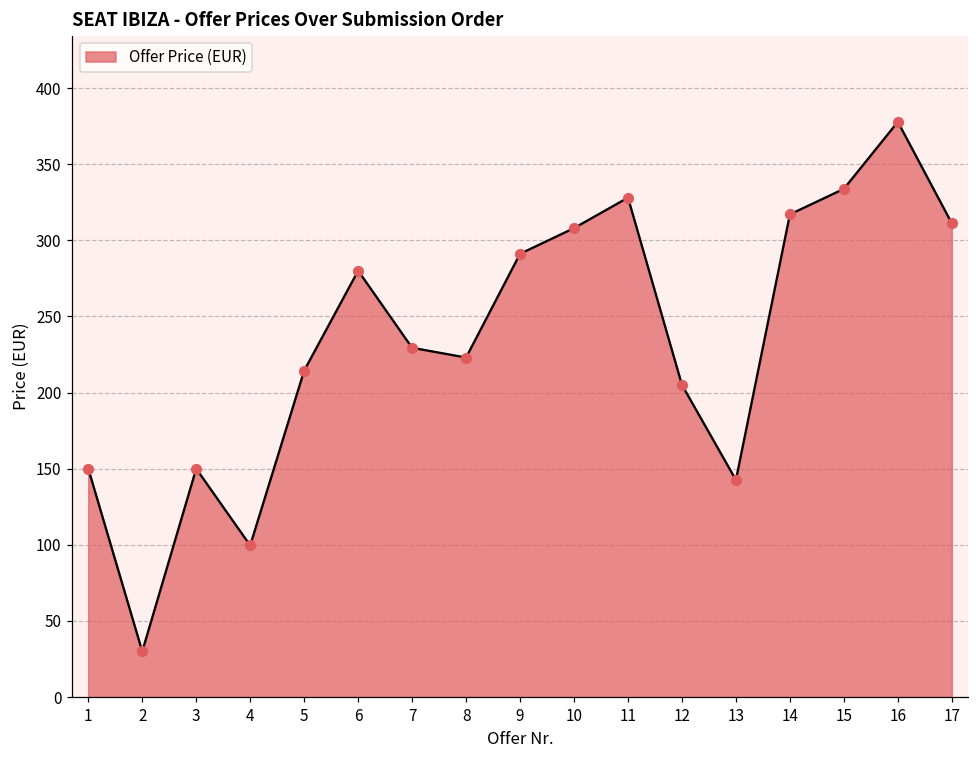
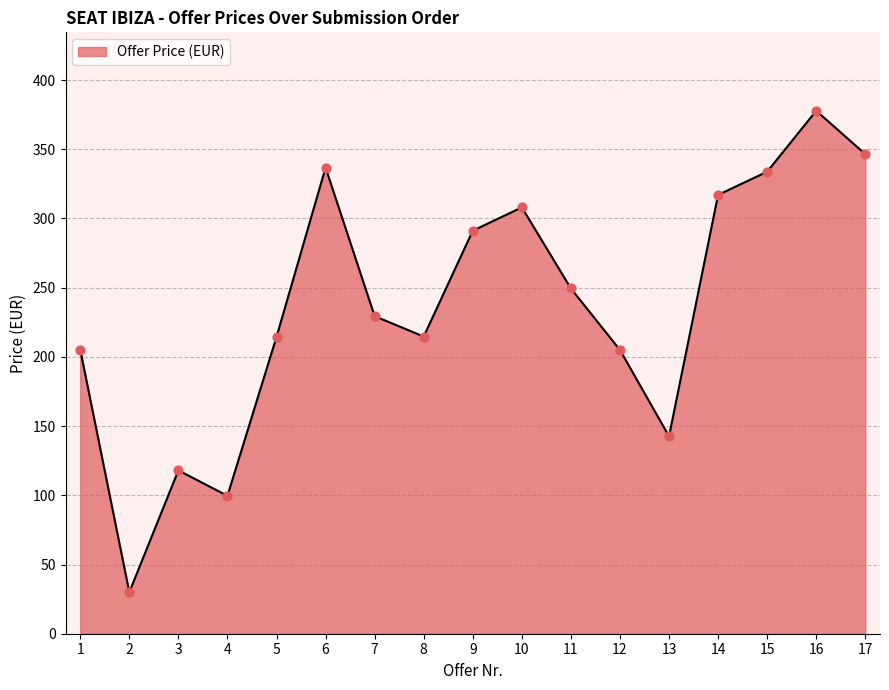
  {
-   "1": 150,
+   "1": 205,
    "2": 30,
-   "3": 150,
+   "3": 118,
    "4": 100,
    "5": 214,
-   "6": 280,
+   "6": 337,
    "7": 229,
-   "8": 223,
+   "8": 215,
    "9": 291,
    "10": 308,
-   "11": 328,
+   "11": 249,
    "12": 205,
    "13": 143,
    "14": 317,
    "15": 334,
    "16": 378,
-   "17": 311
+   "17": 346
  }
